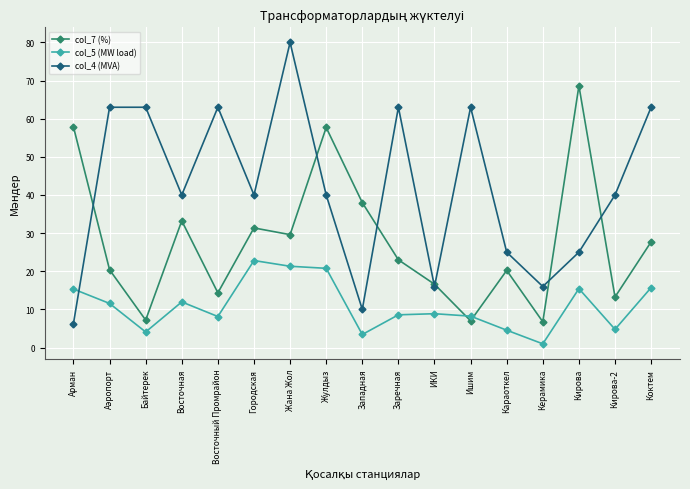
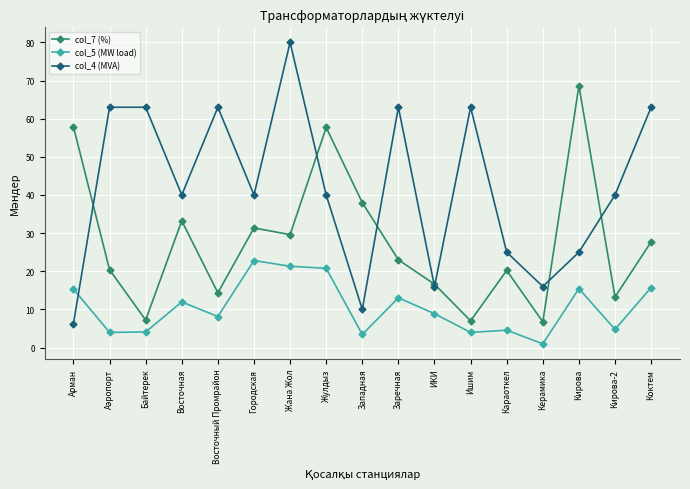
  {
    "col_5 (MW load)": {
      "Арман": 15,
-     "Аэропорт": 12,
+     "Аэропорт": 4,
      "Байтерек": 4,
      "Восточная": 12,
      "Восточный Промрайон": 8,
      "Городская": 23,
      "Жана Жол": 21,
      "Жулдыз": 21,
      "Западная": 3,
-     "Заречная": 9,
+     "Заречная": 13,
      "ИКИ": 9,
-     "Ишим": 8,
+     "Ишим": 4,
      "Караоткел": 5,
      "Керамика": 1,
      "Кирова": 15,
      "Кирова-2": 5,
      "Коктем": 16
    }
  }
